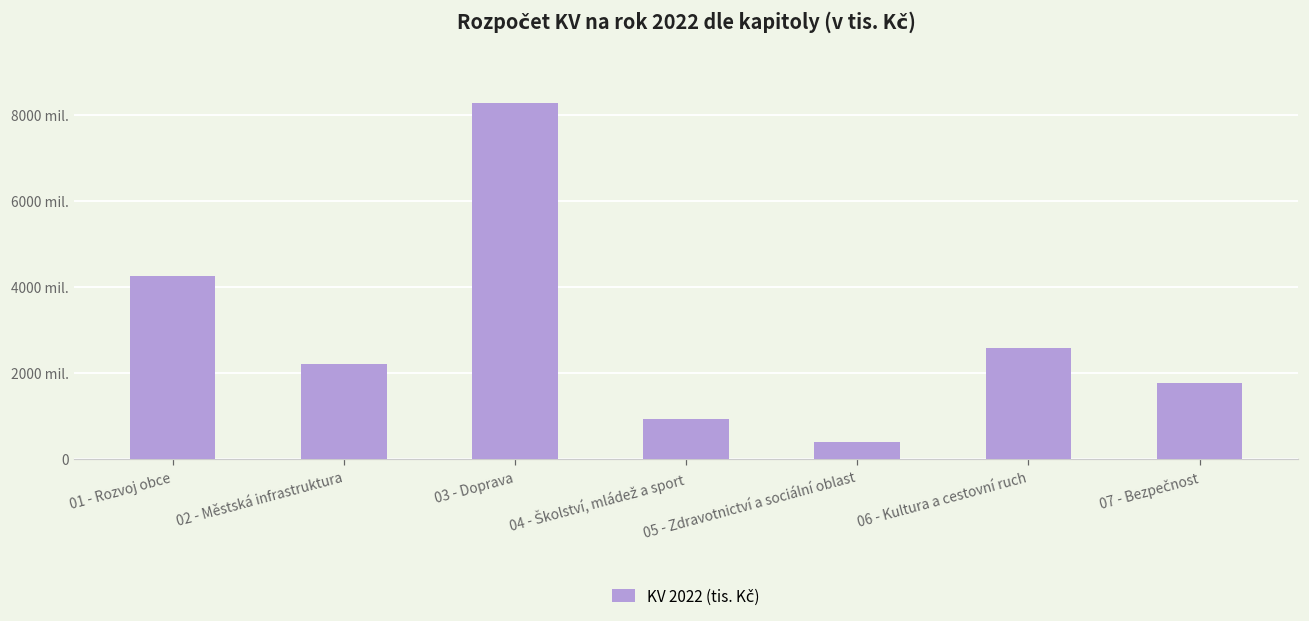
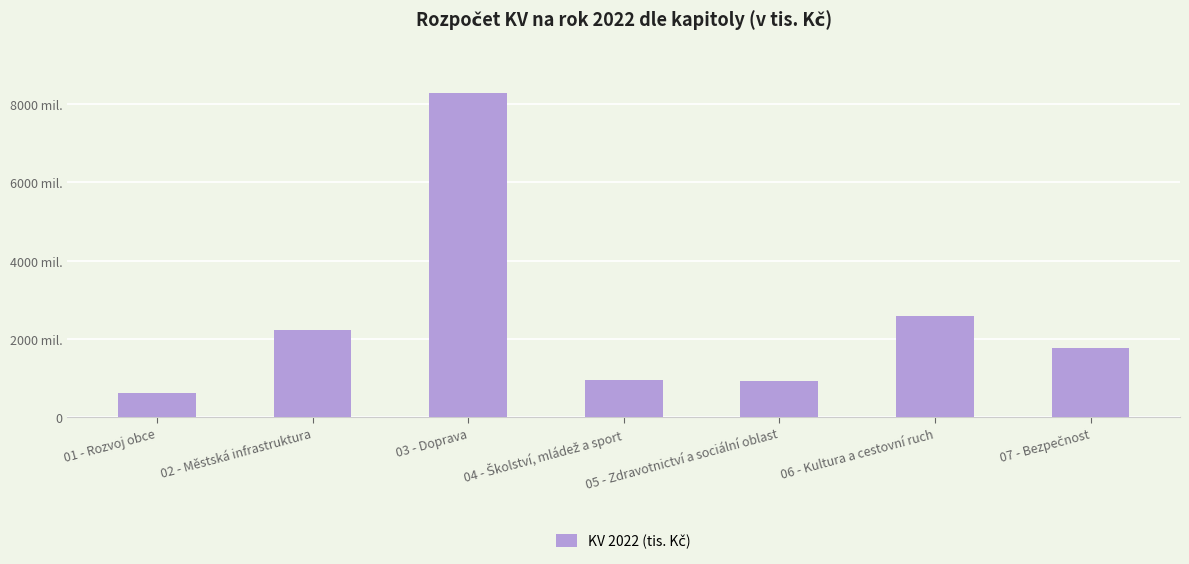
  {
-   "01 - Rozvoj obce": "4300 mil.",
+   "01 - Rozvoj obce": "600 mil.",
    "02 - Městská infrastruktura": "2200 mil.",
    "03 - Doprava": "8300 mil.",
    "04 - Školství, mládež a sport": "900 mil.",
-   "05 - Zdravotnictví a sociální oblast": "400 mil.",
+   "05 - Zdravotnictví a sociální oblast": "900 mil.",
    "06 - Kultura a cestovní ruch": "2600 mil.",
    "07 - Bezpečnost": "1800 mil."
  }
